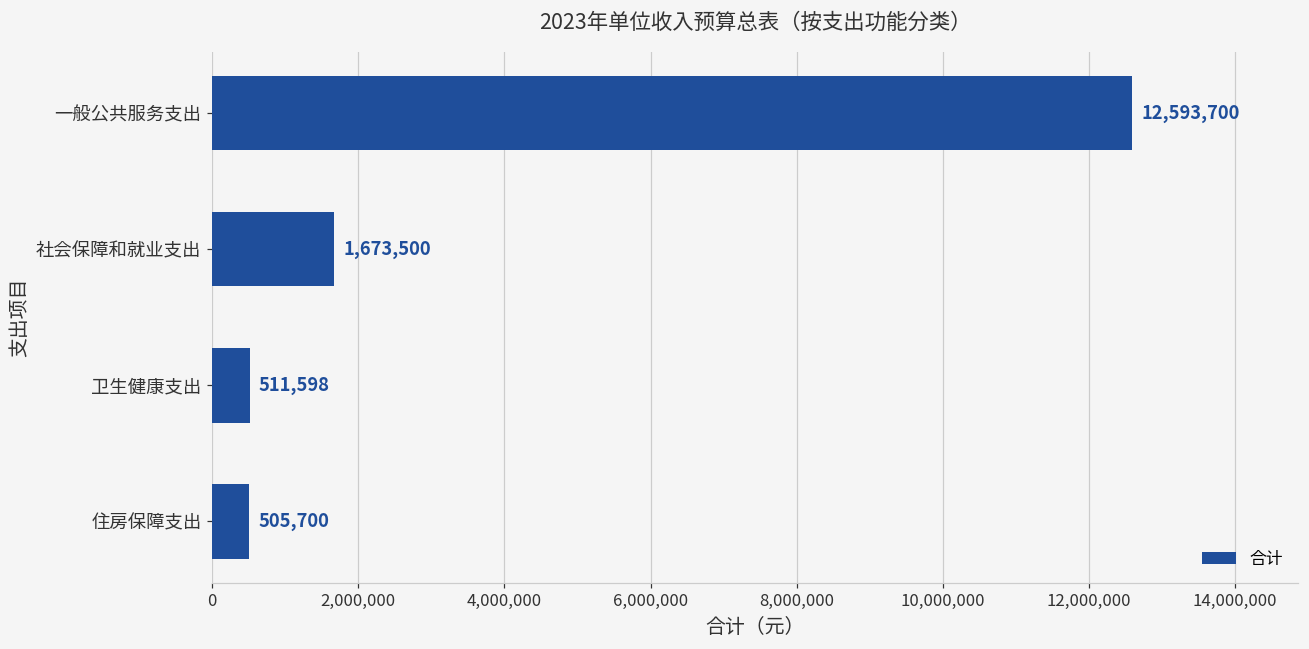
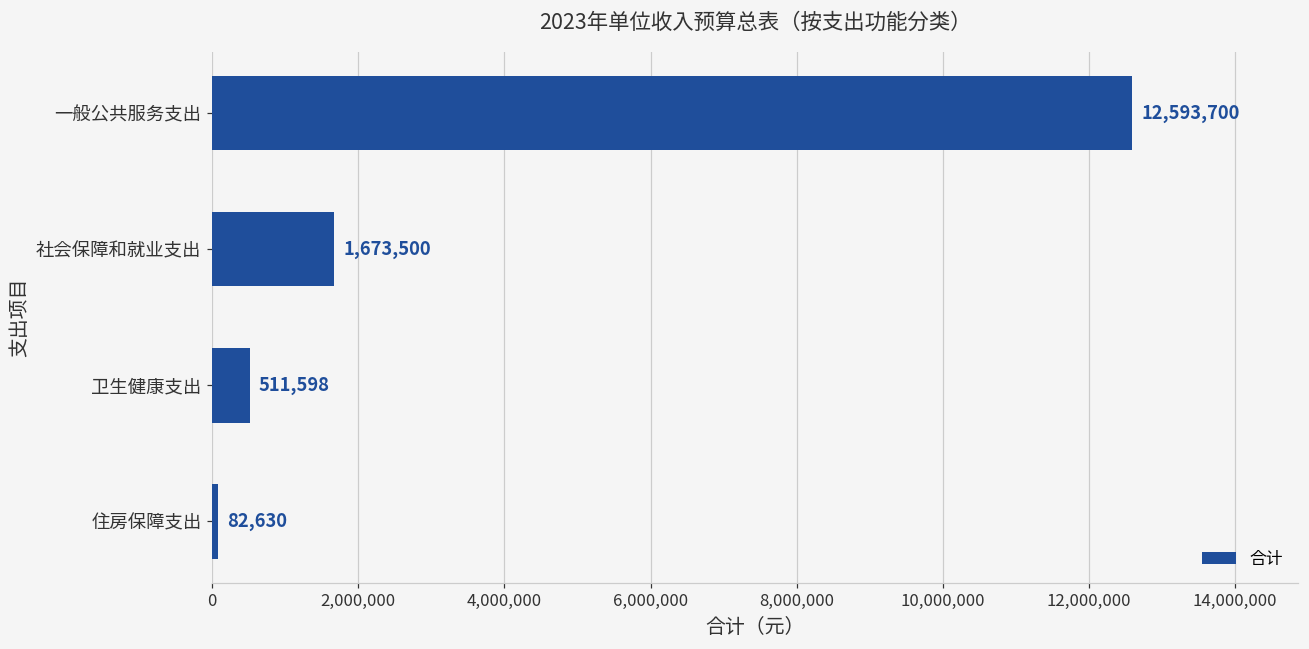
  {
    "一般公共服务支出": "12,593,700",
    "社会保障和就业支出": "1,673,500",
    "卫生健康支出": "511,598",
-   "住房保障支出": "505,700"
+   "住房保障支出": "82,630"
  }
